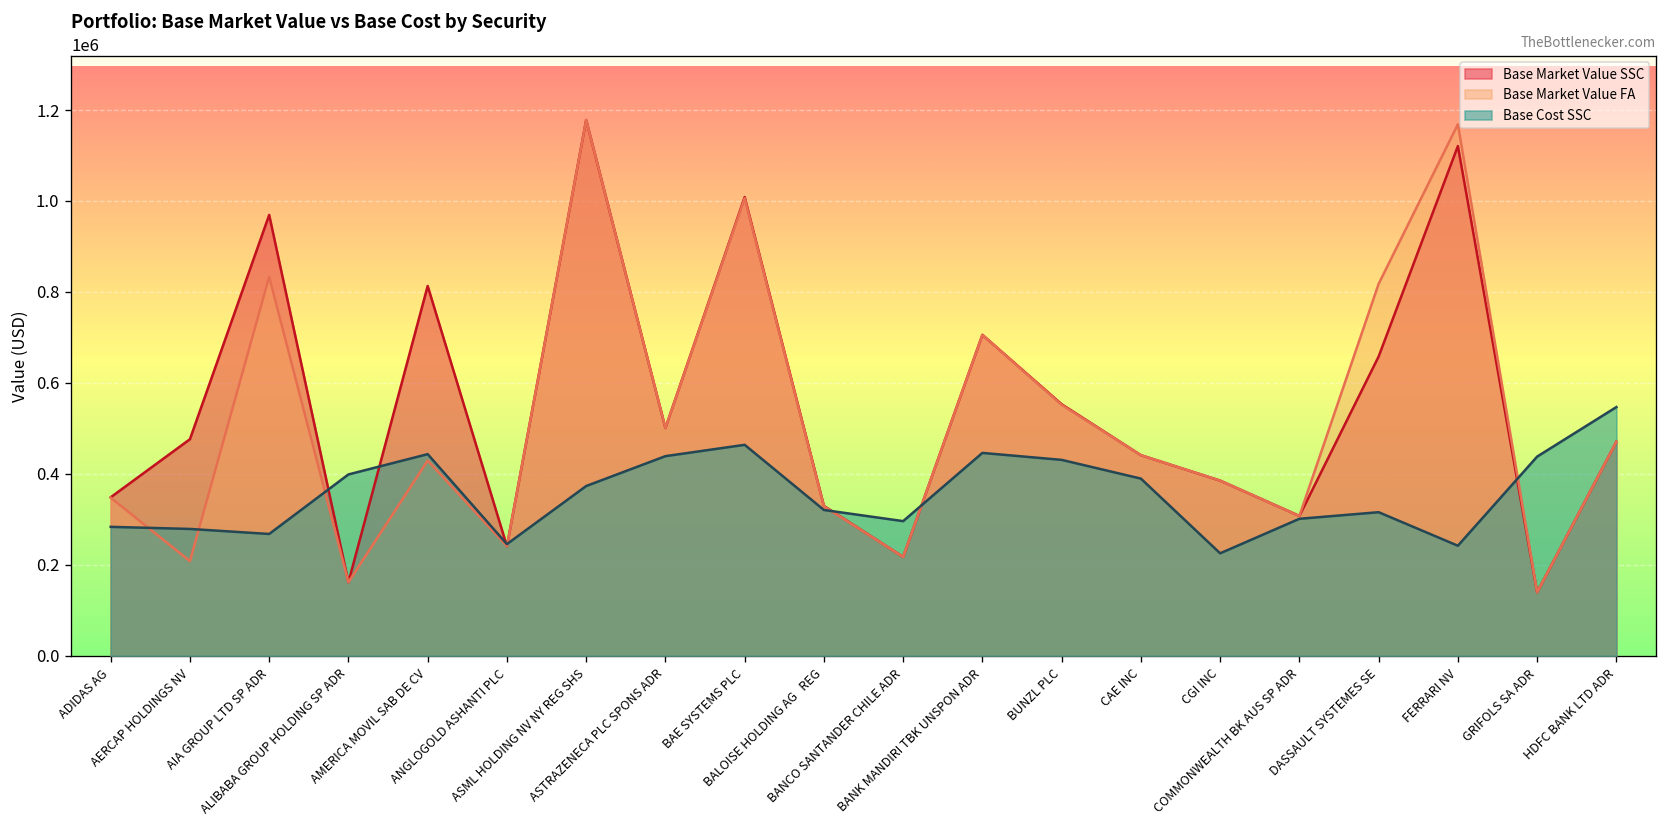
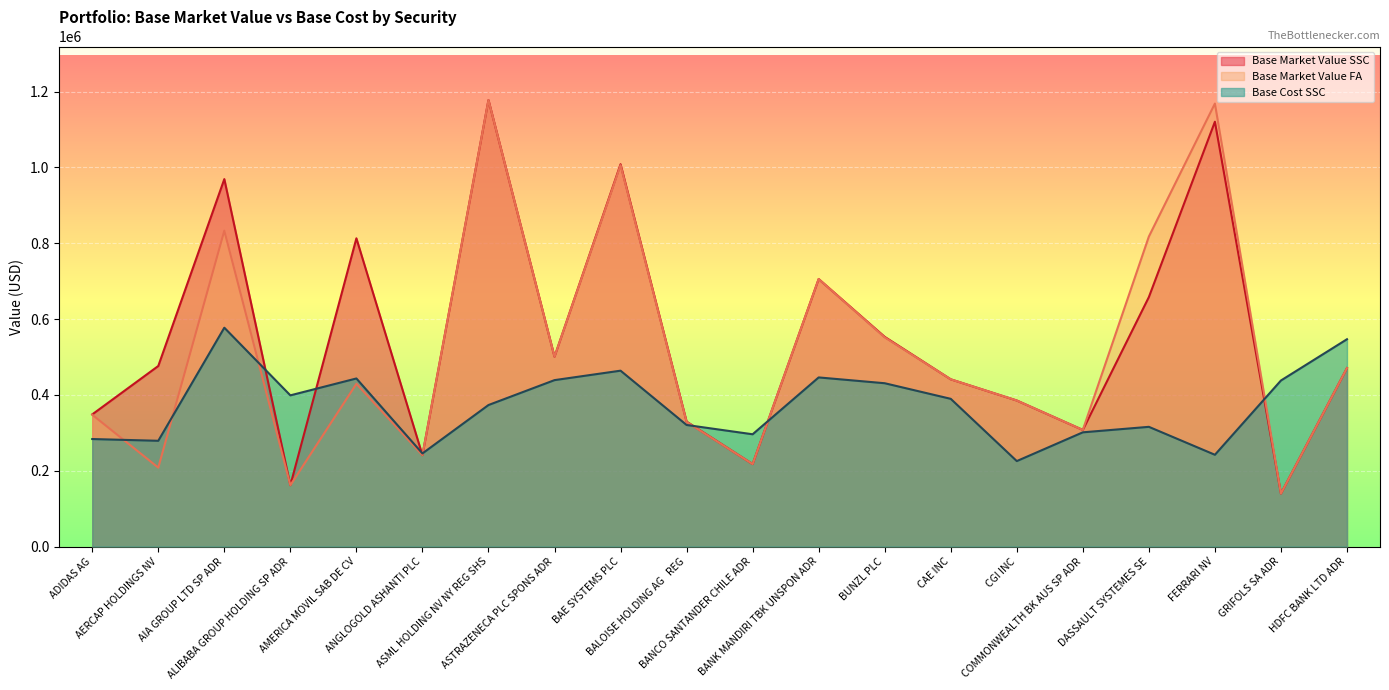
  {
    "Base Market Value SSC": {
      "AERCAP HOLDINGS NV": 480000,
      "AIA GROUP LTD SP ADR": 970000,
      "AMERICA MOVIL SAB DE CV": 810000,
      "DASSAULT SYSTEMES SE": 660000,
      "FERRARI NV": 1120000
    },
    "Base Market Value FA": {
      "AERCAP HOLDINGS NV": 210000,
      "AIA GROUP LTD SP ADR": 830000,
      "AMERICA MOVIL SAB DE CV": 430000,
      "DASSAULT SYSTEMES SE": 820000,
      "FERRARI NV": 1170000
    },
    "Base Cost SSC": {
      "ADIDAS AG": 280000,
      "AERCAP HOLDINGS NV": 280000,
-     "AIA GROUP LTD SP ADR": 270000,
+     "AIA GROUP LTD SP ADR": 580000,
      "ALIBABA GROUP HOLDING SP ADR": 400000,
      "AMERICA MOVIL SAB DE CV": 440000,
      "ASML HOLDING NV NY REG SHS": 370000,
      "ASTRAZENECA PLC SPONS ADR": 440000,
      "BAE SYSTEMS PLC": 460000,
      "BALOISE HOLDING AG REG": 320000,
      "BANCO SANTANDER CHILE ADR": 300000,
      "BANK MANDIRI TBK UNSPON ADR": 450000,
      "BUNZL PLC": 430000,
      "CAE INC": 390000,
      "CGI INC": 230000,
      "DASSAULT SYSTEMES SE": 320000,
      "FERRARI NV": 240000,
      "GRIFOLS SA ADR": 440000,
      "HDFC BANK LTD ADR": 550000
    }
  }
